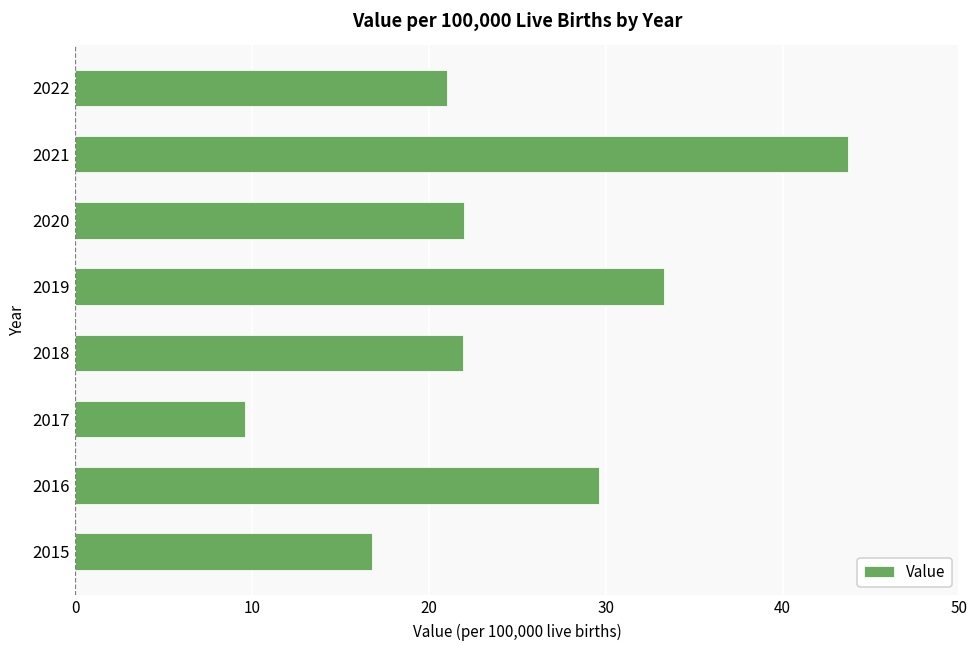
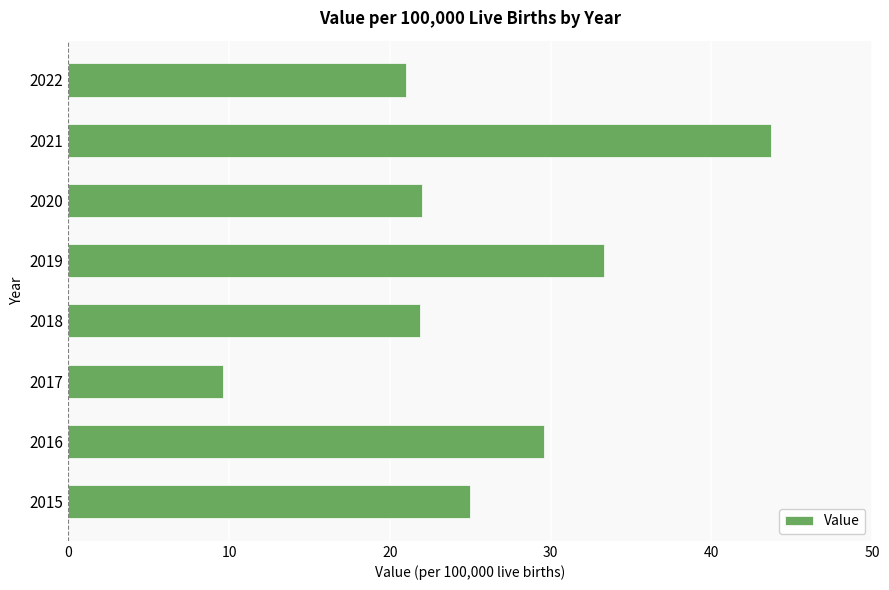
  {
    "2022": 21.0,
    "2021": 43.7,
    "2020": 22.0,
    "2019": 33.3,
    "2018": 21.9,
    "2017": 9.6,
    "2016": 29.6,
-   "2015": 16.8
+   "2015": 25.0
  }
